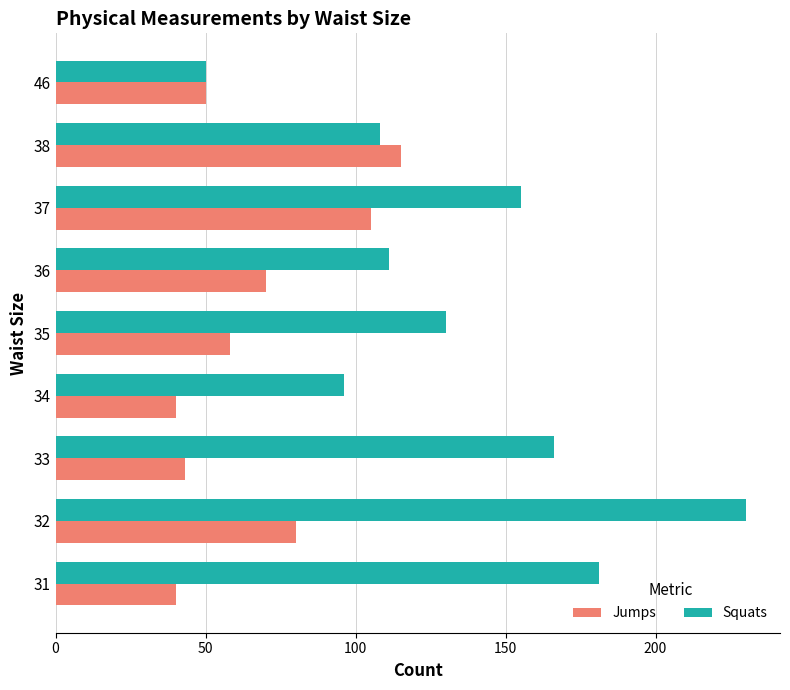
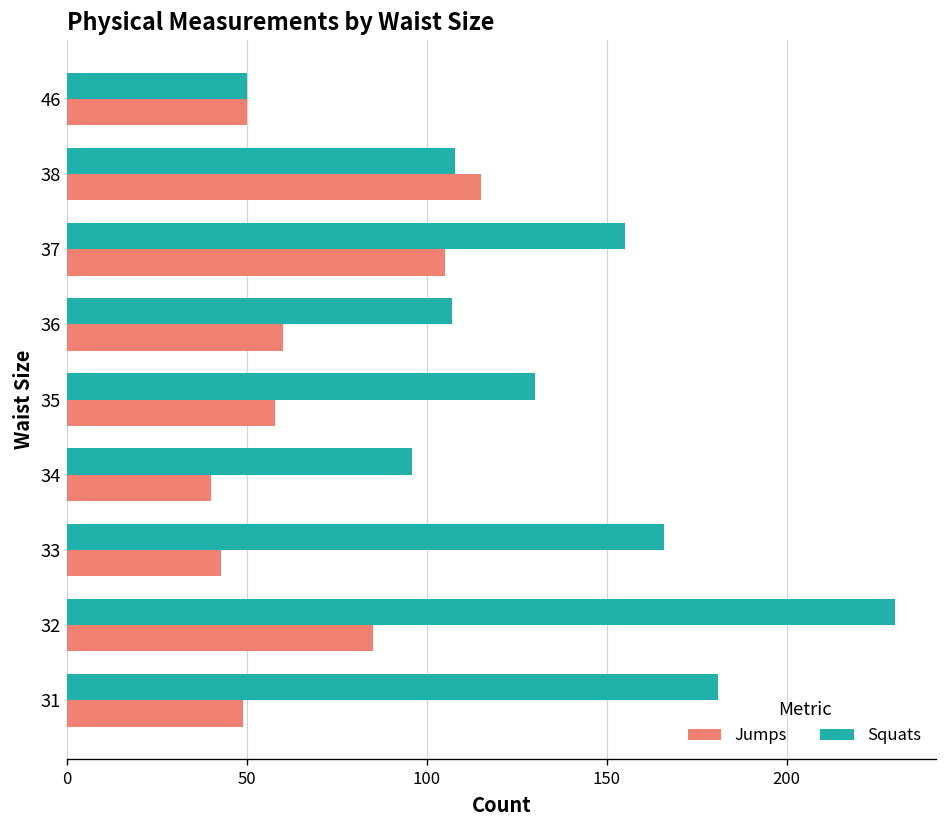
  {
    "Jumps": {
      "46": 50,
      "38": 115,
      "37": 105,
-     "36": 70,
+     "36": 60,
      "35": 58,
      "34": 40,
      "33": 43,
-     "32": 80,
-     "31": 40
+     "32": 85,
+     "31": 49
    },
    "Squats": {
      "46": 50,
      "38": 108,
      "37": 155,
-     "36": 111,
+     "36": 107,
      "35": 130,
      "34": 96,
      "33": 166,
      "32": 230,
      "31": 181
    }
  }
